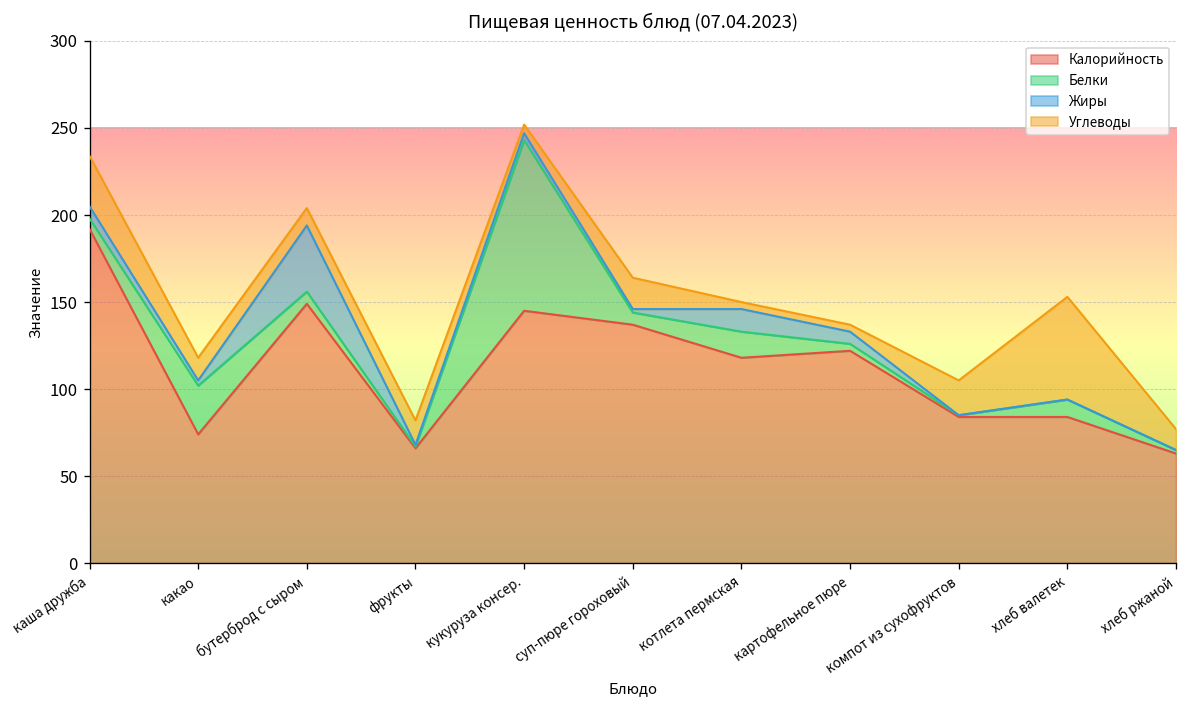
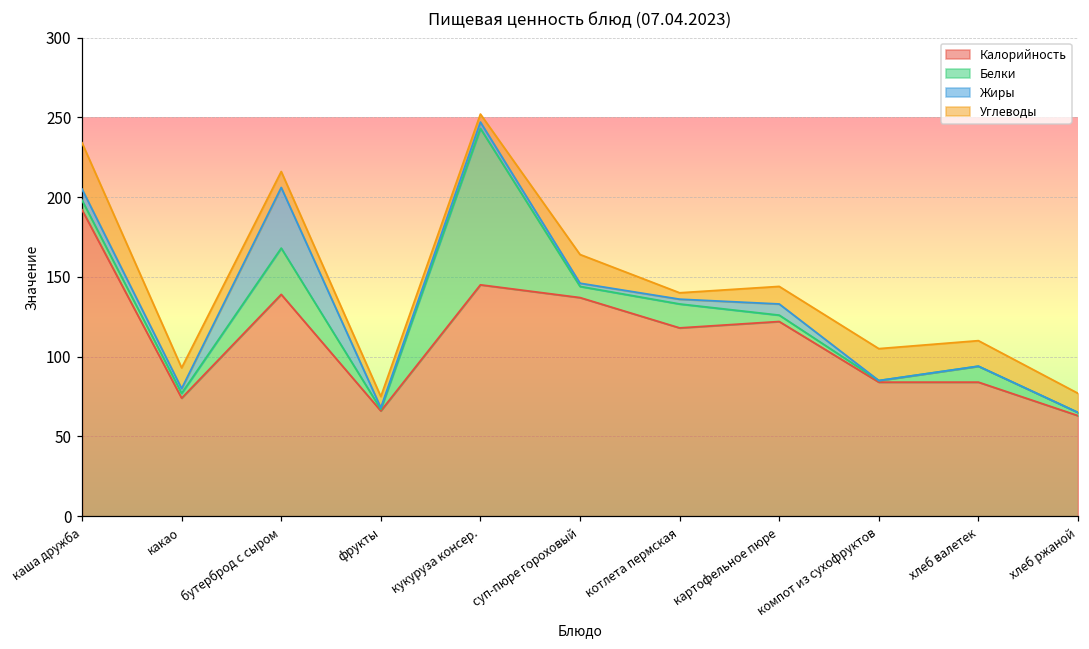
  {
    "Калорийность": {
      "каша дружба": 192,
      "какао": 74,
-     "бутерброд с сыром": 149,
+     "бутерброд с сыром": 139,
      "кукуруза консер.": 145,
      "суп-пюре гороховый": 137,
      "котлета пермская": 118,
      "картофельное пюре": 122,
      "хлеб валетек": 84,
      "хлеб ржаной": 63
    },
    "Белки": {
      "каша дружба": 6,
-     "какао": 28,
-     "бутерброд с сыром": 7,
+     "какао": 3,
+     "бутерброд с сыром": 29,
      "кукуруза консер.": 98,
      "суп-пюре гороховый": 7,
      "котлета пермская": 15,
      "картофельное пюре": 4
    },
    "Жиры": {
      "каша дружба": 7,
      "какао": 3,
      "бутерброд с сыром": 38,
      "кукуруза консер.": 4,
      "суп-пюре гороховый": 2,
-     "котлета пермская": 13,
+     "котлета пермская": 3,
      "картофельное пюре": 7
    },
    "Углеводы": {
      "каша дружба": 29,
      "какао": 13,
      "бутерброд с сыром": 10,
-     "фрукты": 14,
+     "фрукты": 7,
      "кукуруза консер.": 5,
      "суп-пюре гороховый": 18,
      "котлета пермская": 4,
-     "картофельное пюре": 4,
+     "картофельное пюре": 11,
      "компот из сухофруктов": 20,
-     "хлеб валетек": 59,
+     "хлеб валетек": 16,
      "хлеб ржаной": 12
    }
  }
